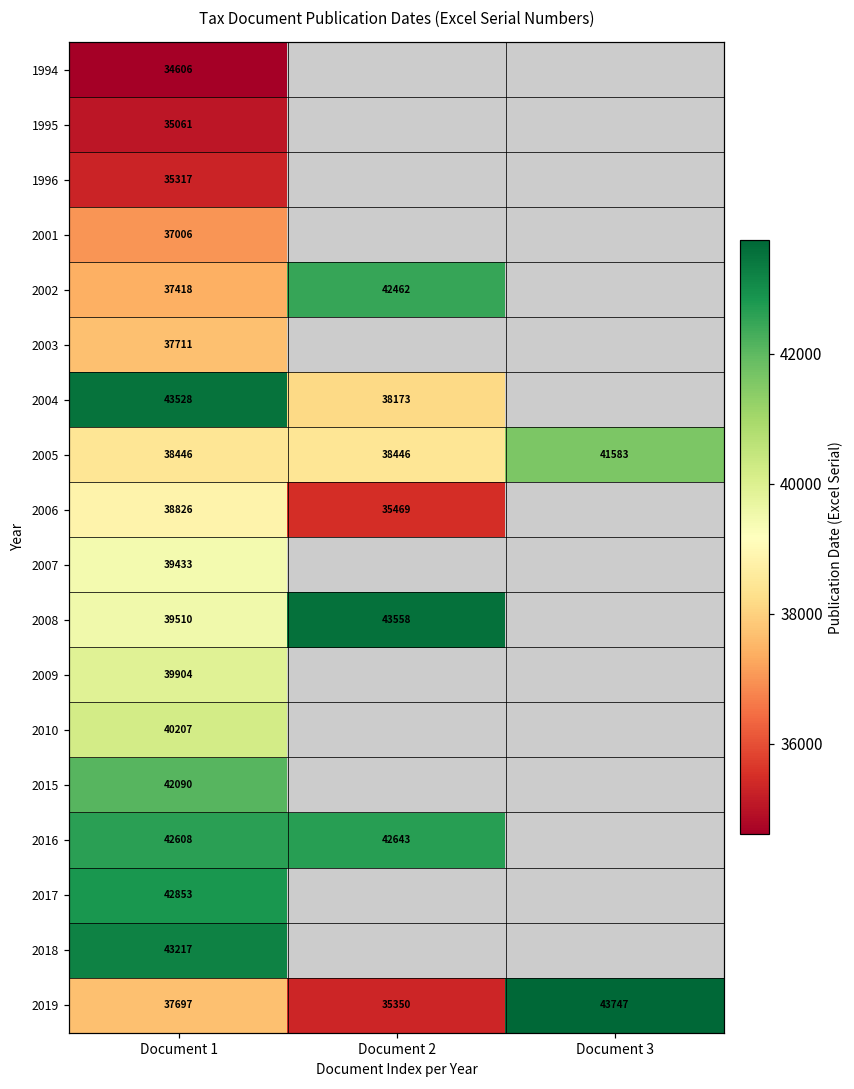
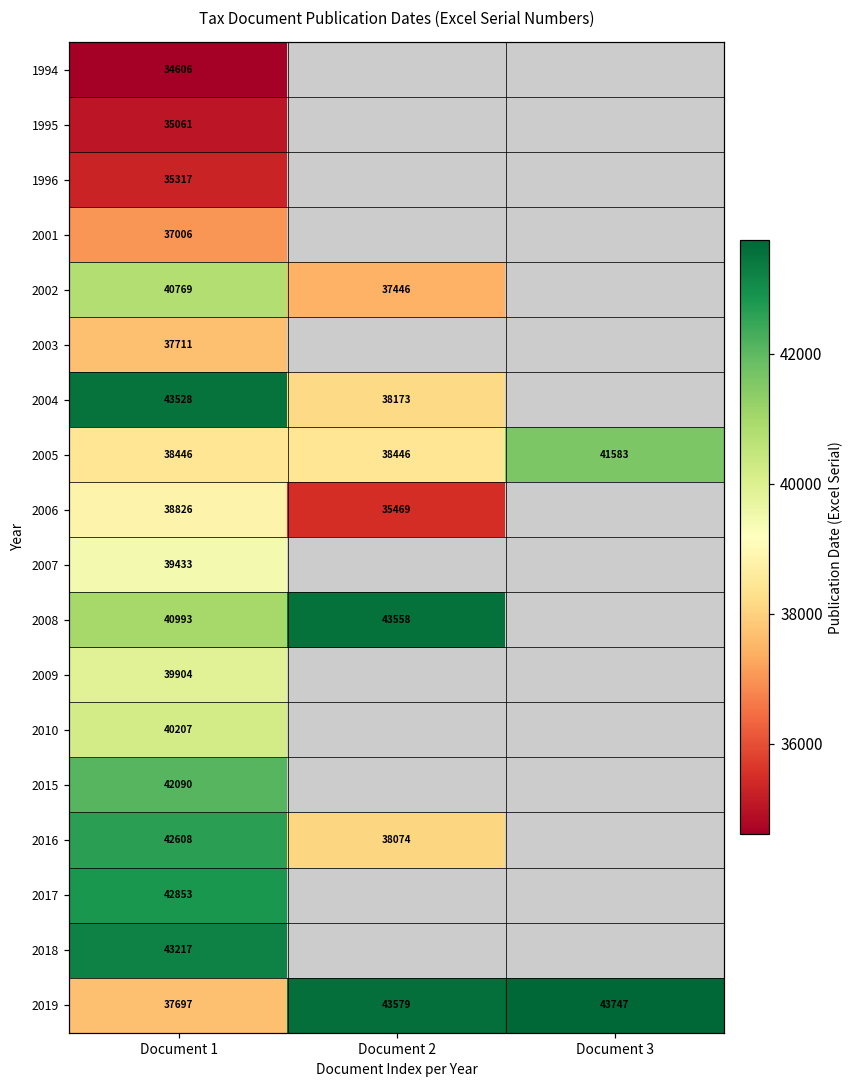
  {
    "1994": {
      "Document 1": 34606
    },
    "1995": {
      "Document 1": 35061
    },
    "1996": {
      "Document 1": 35317
    },
    "2001": {
      "Document 1": 37006
    },
    "2002": {
-     "Document 1": 37418,
-     "Document 2": 42462
+     "Document 1": 40769,
+     "Document 2": 37446
    },
    "2003": {
      "Document 1": 37711
    },
    "2004": {
      "Document 1": 43528,
      "Document 2": 38173
    },
    "2005": {
      "Document 1": 38446,
      "Document 2": 38446,
      "Document 3": 41583
    },
    "2006": {
      "Document 1": 38826,
      "Document 2": 35469
    },
    "2007": {
      "Document 1": 39433
    },
    "2008": {
-     "Document 1": 39510,
+     "Document 1": 40993,
      "Document 2": 43558
    },
    "2009": {
      "Document 1": 39904
    },
    "2010": {
      "Document 1": 40207
    },
    "2015": {
      "Document 1": 42090
    },
    "2016": {
      "Document 1": 42608,
-     "Document 2": 42643
+     "Document 2": 38074
    },
    "2017": {
      "Document 1": 42853
    },
    "2018": {
      "Document 1": 43217
    },
    "2019": {
      "Document 1": 37697,
-     "Document 2": 35350,
+     "Document 2": 43579,
      "Document 3": 43747
    }
  }
